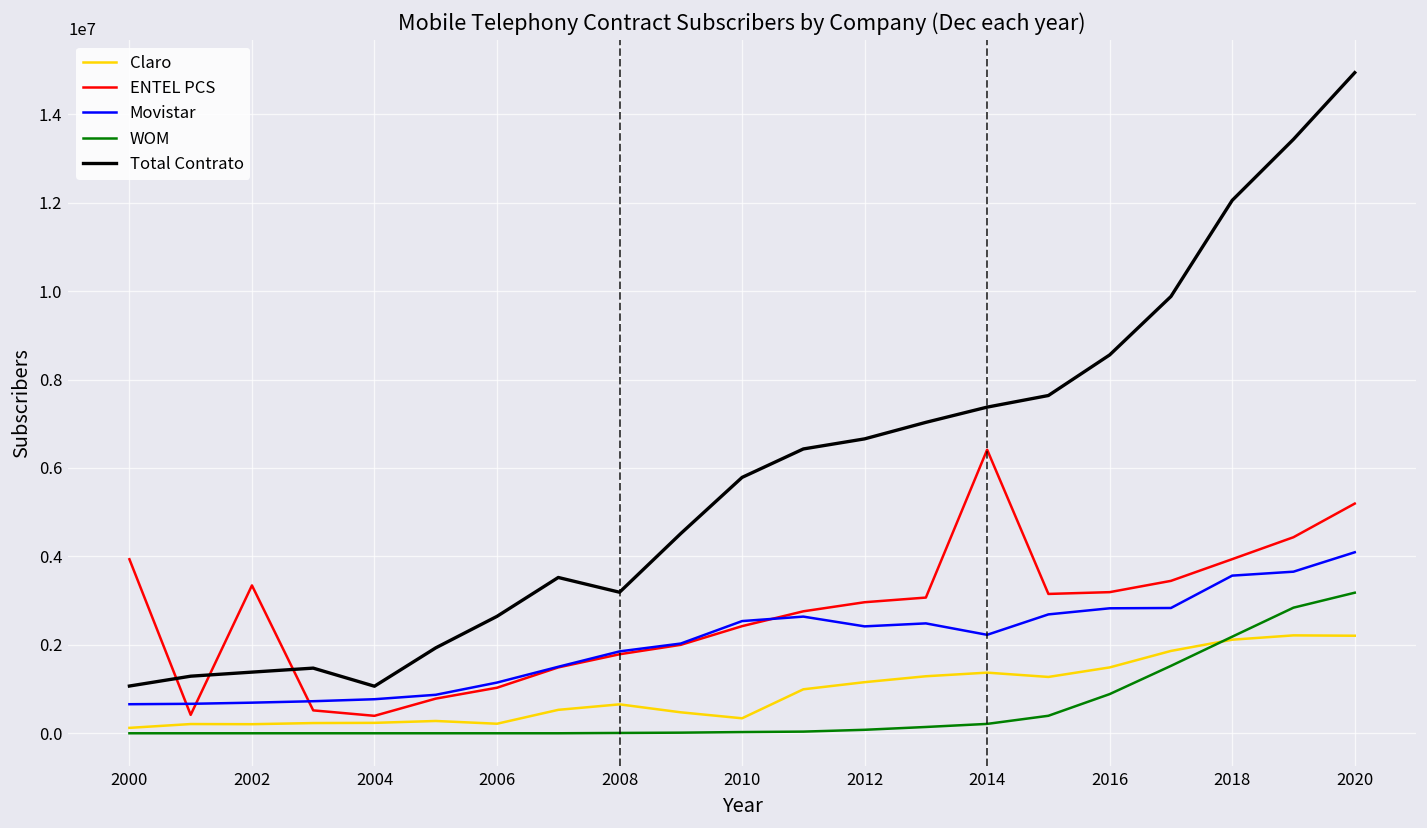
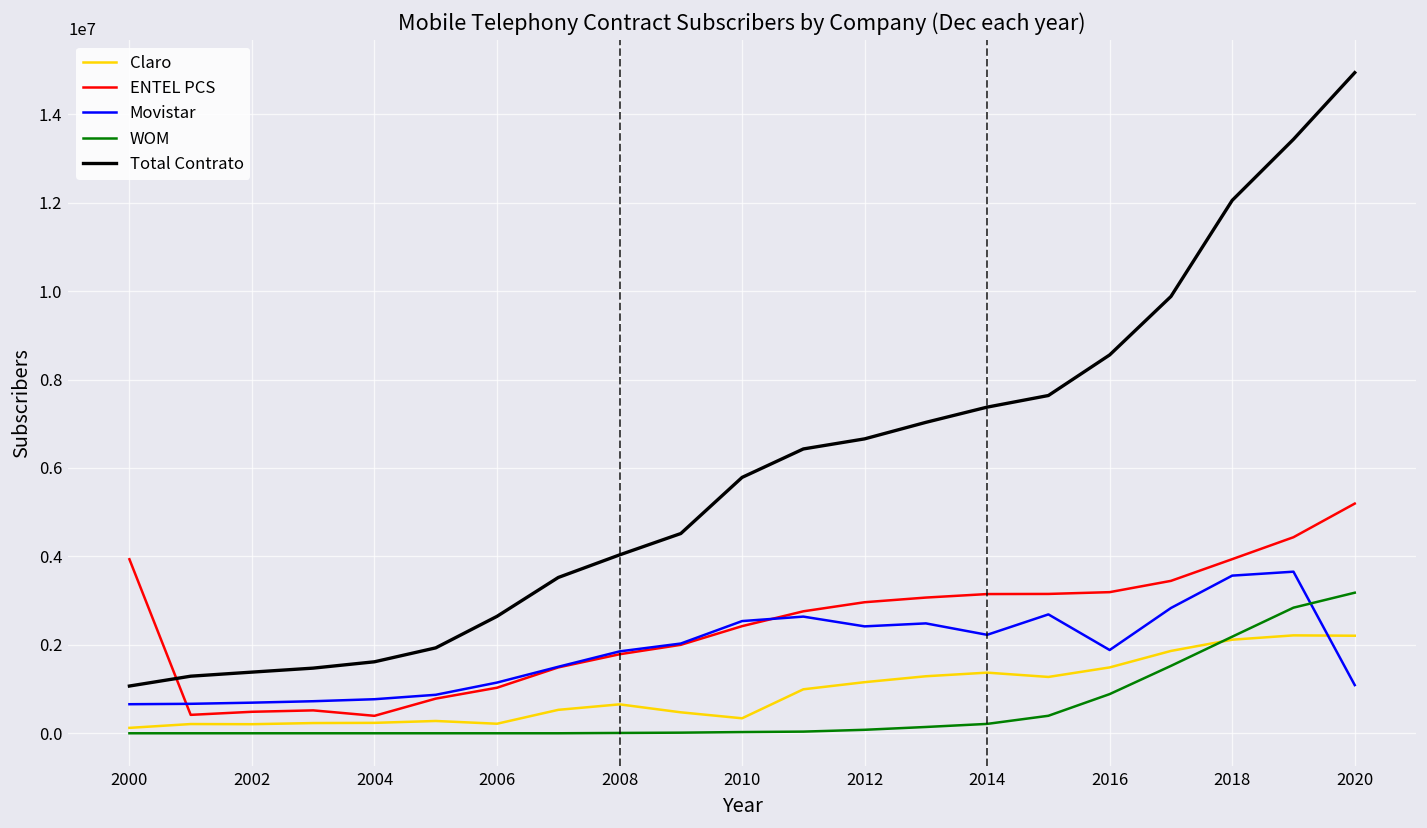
  {
    "Claro": {
      "2000": 100000,
      "2002": 200000,
      "2004": 200000,
      "2006": 200000,
      "2008": 700000,
      "2010": 300000,
      "2012": 1200000,
      "2014": 1400000,
      "2016": 1500000,
      "2020": 2200000
    },
    "ENTEL PCS": {
      "2000": 3900000,
-     "2002": 3300000,
+     "2002": 500000,
      "2004": 400000,
      "2006": 1000000,
      "2010": 2400000,
      "2012": 3000000,
-     "2014": 6400000,
+     "2014": 3100000,
      "2016": 3200000,
      "2018": 3900000,
      "2020": 5200000
    },
    "Movistar": {
      "2000": 700000,
      "2002": 700000,
      "2004": 800000,
      "2006": 1100000,
      "2010": 2500000,
      "2012": 2400000,
      "2014": 2200000,
-     "2016": 2800000,
+     "2016": 1900000,
      "2018": 3600000,
-     "2020": 4100000
+     "2020": 1100000
    },
    "WOM": {
      "2000": 0,
      "2002": 0,
      "2004": 0,
      "2006": 0,
      "2008": 0,
      "2010": 0,
      "2012": 100000,
      "2014": 200000,
      "2016": 900000,
      "2020": 3200000
    },
    "Total Contrato": {
      "2000": 1100000,
      "2002": 1400000,
-     "2004": 1100000,
+     "2004": 1600000,
      "2006": 2600000,
-     "2008": 3200000,
+     "2008": 4000000,
      "2010": 5800000,
      "2012": 6700000,
      "2014": 7400000,
      "2016": 8600000,
      "2018": 12100000,
      "2020": 14900000
    }
  }
